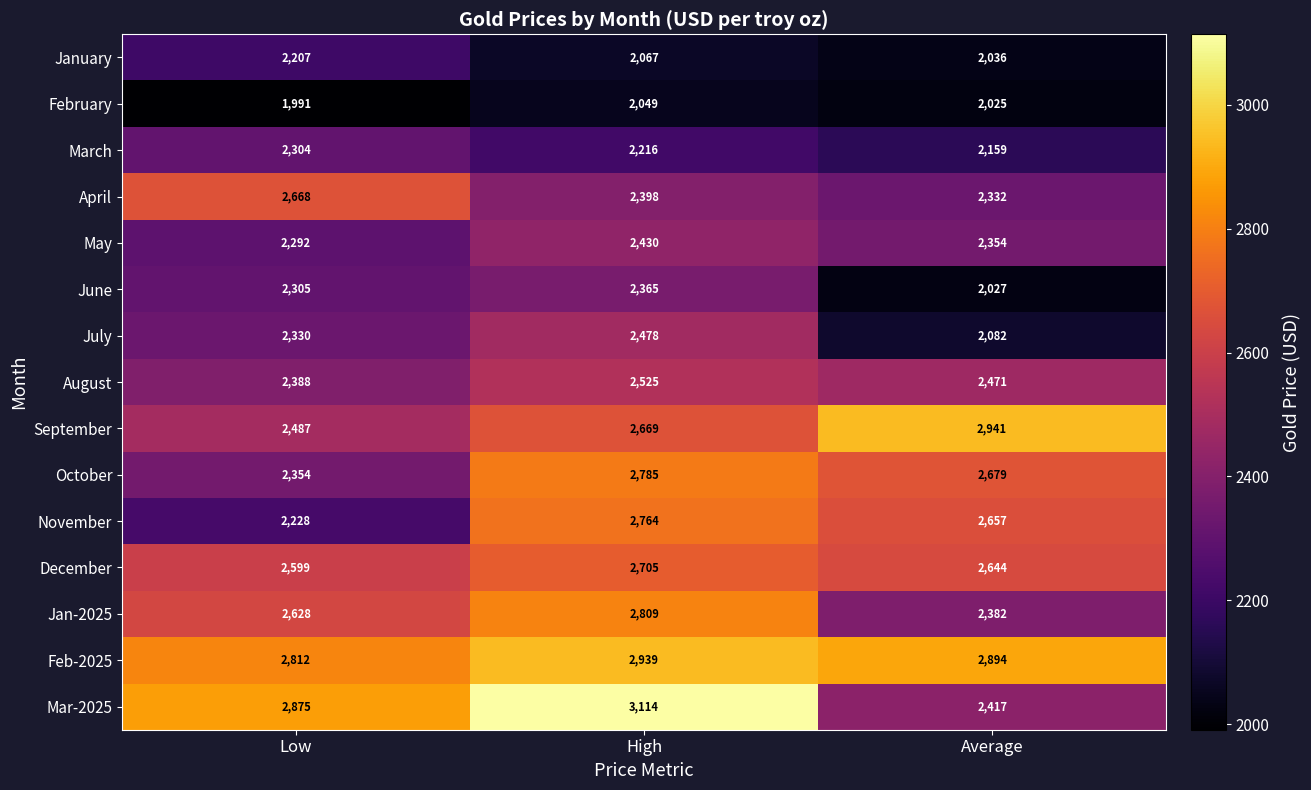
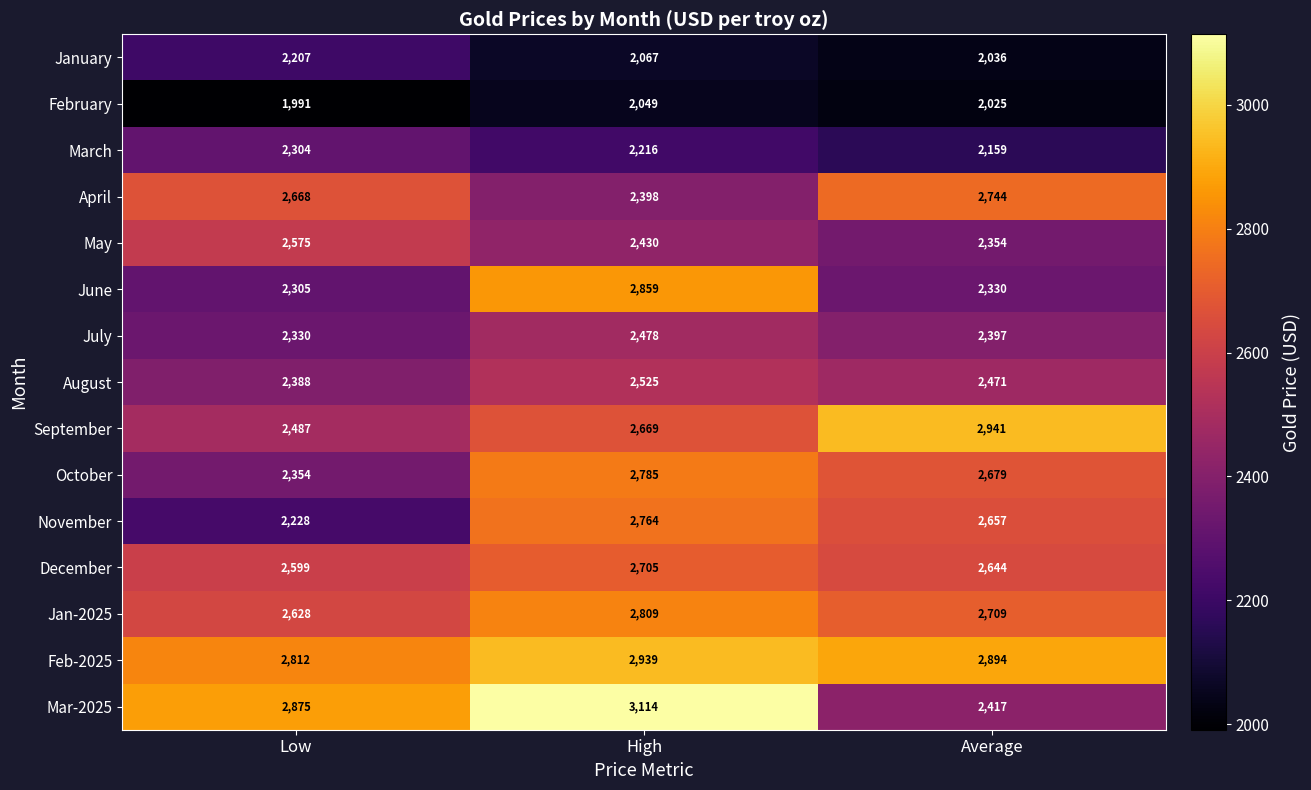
  {
    "January": {
      "Low": "2,207",
      "High": "2,067",
      "Average": "2,036"
    },
    "February": {
      "Low": "1,991",
      "High": "2,049",
      "Average": "2,025"
    },
    "March": {
      "Low": "2,304",
      "High": "2,216",
      "Average": "2,159"
    },
    "April": {
      "Low": "2,668",
      "High": "2,398",
-     "Average": "2,332"
+     "Average": "2,744"
    },
    "May": {
-     "Low": "2,292",
+     "Low": "2,575",
      "High": "2,430",
      "Average": "2,354"
    },
    "June": {
      "Low": "2,305",
-     "High": "2,365",
-     "Average": "2,027"
+     "High": "2,859",
+     "Average": "2,330"
    },
    "July": {
      "Low": "2,330",
      "High": "2,478",
-     "Average": "2,082"
+     "Average": "2,397"
    },
    "August": {
      "Low": "2,388",
      "High": "2,525",
      "Average": "2,471"
    },
    "September": {
      "Low": "2,487",
      "High": "2,669",
      "Average": "2,941"
    },
    "October": {
      "Low": "2,354",
      "High": "2,785",
      "Average": "2,679"
    },
    "November": {
      "Low": "2,228",
      "High": "2,764",
      "Average": "2,657"
    },
    "December": {
      "Low": "2,599",
      "High": "2,705",
      "Average": "2,644"
    },
    "Jan-2025": {
      "Low": "2,628",
      "High": "2,809",
-     "Average": "2,382"
+     "Average": "2,709"
    },
    "Feb-2025": {
      "Low": "2,812",
      "High": "2,939",
      "Average": "2,894"
    },
    "Mar-2025": {
      "Low": "2,875",
      "High": "3,114",
      "Average": "2,417"
    }
  }
